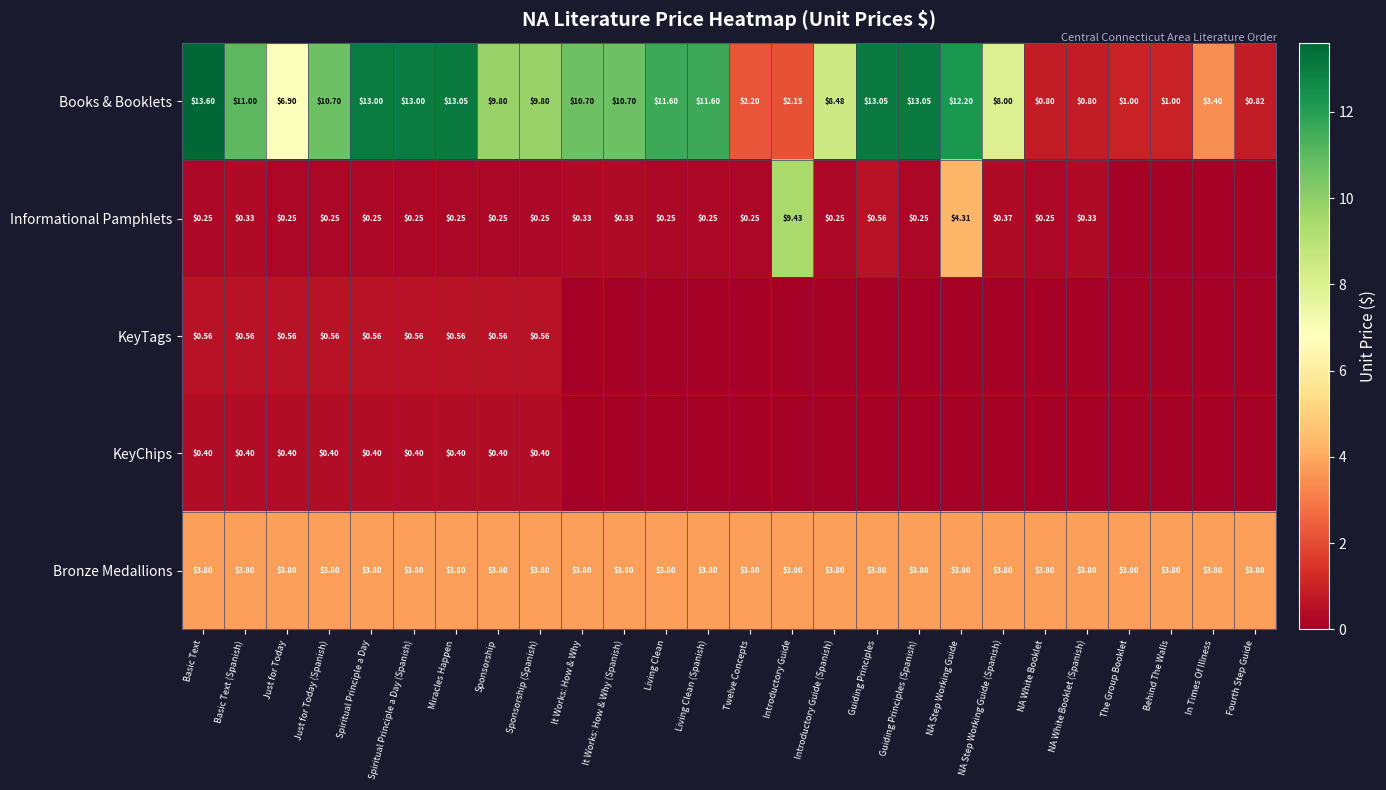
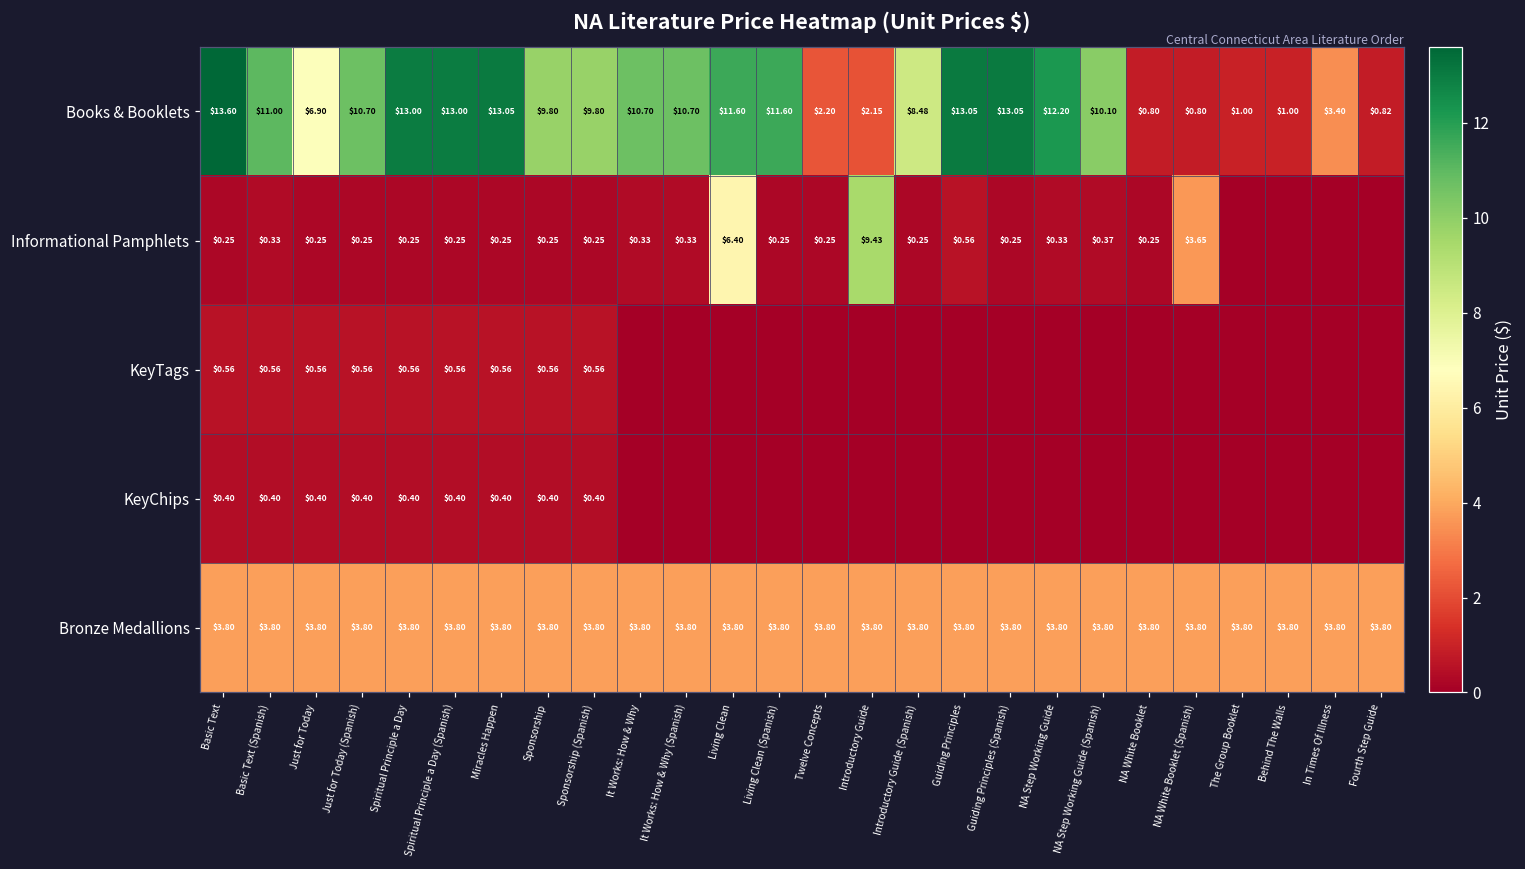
  {
    "Books & Booklets": {
      "Basic Text": "$13.60",
      "Basic Text (Spanish)": "$11.00",
      "Just for Today": "$6.90",
      "Just for Today (Spanish)": "$10.70",
      "Spiritual Principle a Day": "$13.00",
      "Spiritual Principle a Day (Spanish)": "$13.00",
      "Miracles Happen": "$13.05",
      "Sponsorship": "$9.80",
      "Sponsorship (Spanish)": "$9.80",
      "It Works: How & Why": "$10.70",
      "It Works: How & Why (Spanish)": "$10.70",
      "Living Clean": "$11.60",
      "Living Clean (Spanish)": "$11.60",
      "Twelve Concepts": "$2.20",
      "Introductory Guide": "$2.15",
      "Introductory Guide (Spanish)": "$8.48",
      "Guiding Principles": "$13.05",
      "Guiding Principles (Spanish)": "$13.05",
      "NA Step Working Guide": "$12.20",
-     "NA Step Working Guide (Spanish)": "$8.00",
+     "NA Step Working Guide (Spanish)": "$10.10",
      "NA White Booklet": "$0.80",
      "NA White Booklet (Spanish)": "$0.80",
      "The Group Booklet": "$1.00",
      "Behind The Walls": "$1.00",
      "In Times Of Illness": "$3.40",
      "Fourth Step Guide": "$0.82"
    },
    "Informational Pamphlets": {
      "Basic Text": "$0.25",
      "Basic Text (Spanish)": "$0.33",
      "Just for Today": "$0.25",
      "Just for Today (Spanish)": "$0.25",
      "Spiritual Principle a Day": "$0.25",
      "Spiritual Principle a Day (Spanish)": "$0.25",
      "Miracles Happen": "$0.25",
      "Sponsorship": "$0.25",
      "Sponsorship (Spanish)": "$0.25",
      "It Works: How & Why": "$0.33",
      "It Works: How & Why (Spanish)": "$0.33",
-     "Living Clean": "$0.25",
+     "Living Clean": "$6.40",
      "Living Clean (Spanish)": "$0.25",
      "Twelve Concepts": "$0.25",
      "Introductory Guide": "$9.43",
      "Introductory Guide (Spanish)": "$0.25",
      "Guiding Principles": "$0.56",
      "Guiding Principles (Spanish)": "$0.25",
-     "NA Step Working Guide": "$4.31",
+     "NA Step Working Guide": "$0.33",
      "NA Step Working Guide (Spanish)": "$0.37",
      "NA White Booklet": "$0.25",
-     "NA White Booklet (Spanish)": "$0.33"
+     "NA White Booklet (Spanish)": "$3.65"
    },
    "KeyTags": {
      "Basic Text": "$0.56",
      "Basic Text (Spanish)": "$0.56",
      "Just for Today": "$0.56",
      "Just for Today (Spanish)": "$0.56",
      "Spiritual Principle a Day": "$0.56",
      "Spiritual Principle a Day (Spanish)": "$0.56",
      "Miracles Happen": "$0.56",
      "Sponsorship": "$0.56",
      "Sponsorship (Spanish)": "$0.56"
    },
    "KeyChips": {
      "Basic Text": "$0.40",
      "Basic Text (Spanish)": "$0.40",
      "Just for Today": "$0.40",
      "Just for Today (Spanish)": "$0.40",
      "Spiritual Principle a Day": "$0.40",
      "Spiritual Principle a Day (Spanish)": "$0.40",
      "Miracles Happen": "$0.40",
      "Sponsorship": "$0.40",
      "Sponsorship (Spanish)": "$0.40"
    },
    "Bronze Medallions": {
      "Basic Text": "$3.80",
      "Basic Text (Spanish)": "$3.80",
      "Just for Today": "$3.80",
      "Just for Today (Spanish)": "$3.80",
      "Spiritual Principle a Day": "$3.80",
      "Spiritual Principle a Day (Spanish)": "$3.80",
      "Miracles Happen": "$3.80",
      "Sponsorship": "$3.80",
      "Sponsorship (Spanish)": "$3.80",
      "It Works: How & Why": "$3.80",
      "It Works: How & Why (Spanish)": "$3.80",
      "Living Clean": "$3.80",
      "Living Clean (Spanish)": "$3.80",
      "Twelve Concepts": "$3.80",
      "Introductory Guide": "$3.80",
      "Introductory Guide (Spanish)": "$3.80",
      "Guiding Principles": "$3.80",
      "Guiding Principles (Spanish)": "$3.80",
      "NA Step Working Guide": "$3.80",
      "NA Step Working Guide (Spanish)": "$3.80",
      "NA White Booklet": "$3.80",
      "NA White Booklet (Spanish)": "$3.80",
      "The Group Booklet": "$3.80",
      "Behind The Walls": "$3.80",
      "In Times Of Illness": "$3.80",
      "Fourth Step Guide": "$3.80"
    }
  }
